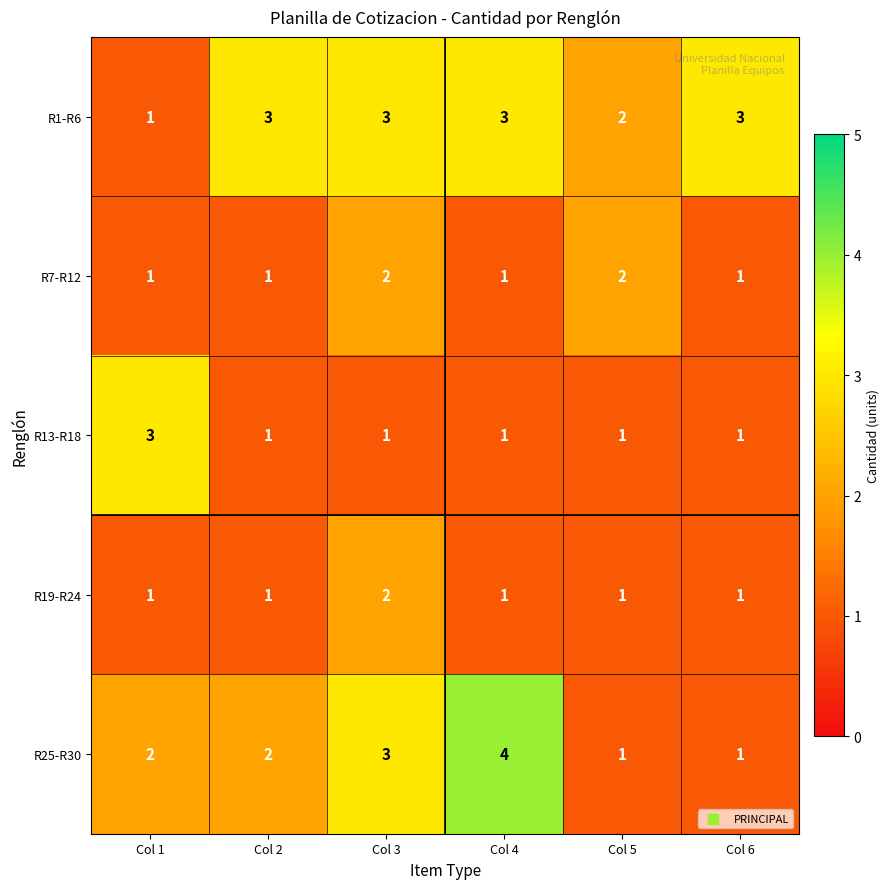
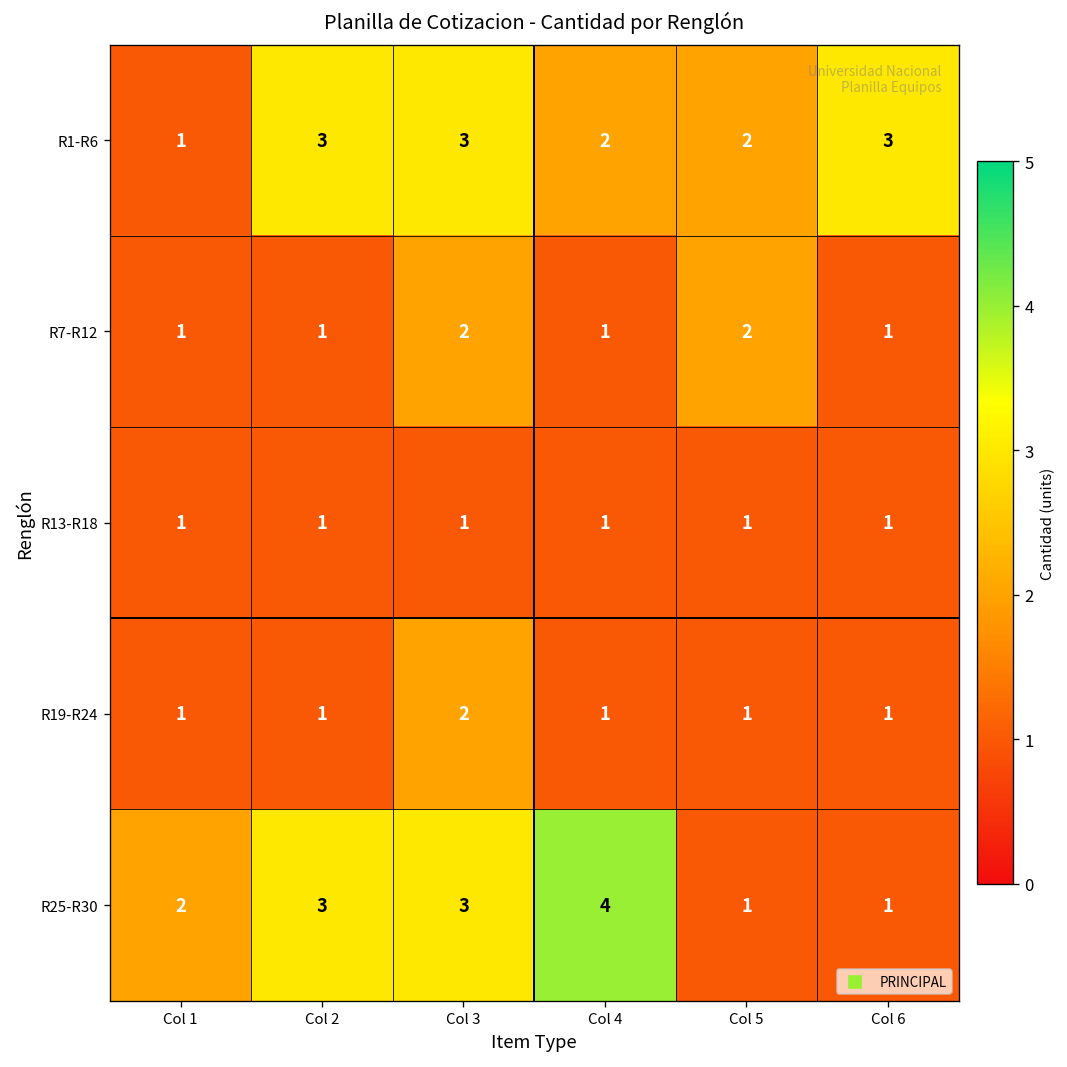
  {
    "R1-R6": {
      "Col 1": 1,
      "Col 2": 3,
      "Col 3": 3,
-     "Col 4": 3,
+     "Col 4": 2,
      "Col 5": 2
    },
    "R7-R12": {
      "Col 1": 1,
      "Col 2": 1,
      "Col 3": 2,
      "Col 4": 1,
      "Col 5": 2,
      "Col 6": 1
    },
    "R13-R18": {
-     "Col 1": 3,
+     "Col 1": 1,
      "Col 2": 1,
      "Col 3": 1,
      "Col 4": 1,
      "Col 5": 1,
      "Col 6": 1
    },
    "R19-R24": {
      "Col 1": 1,
      "Col 2": 1,
      "Col 3": 2,
      "Col 4": 1,
      "Col 5": 1,
      "Col 6": 1
    },
    "R25-R30": {
      "Col 1": 2,
-     "Col 2": 2,
+     "Col 2": 3,
      "Col 3": 3,
      "Col 4": 4,
      "Col 5": 1,
      "Col 6": 1
    }
  }
